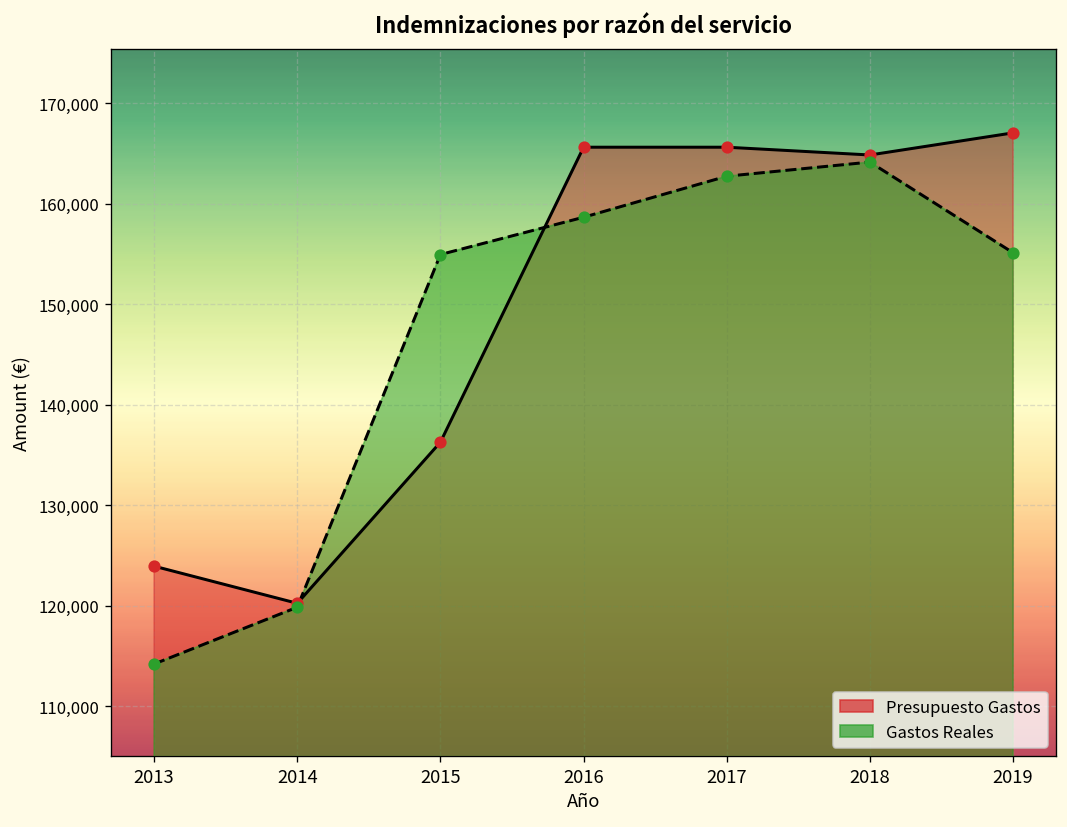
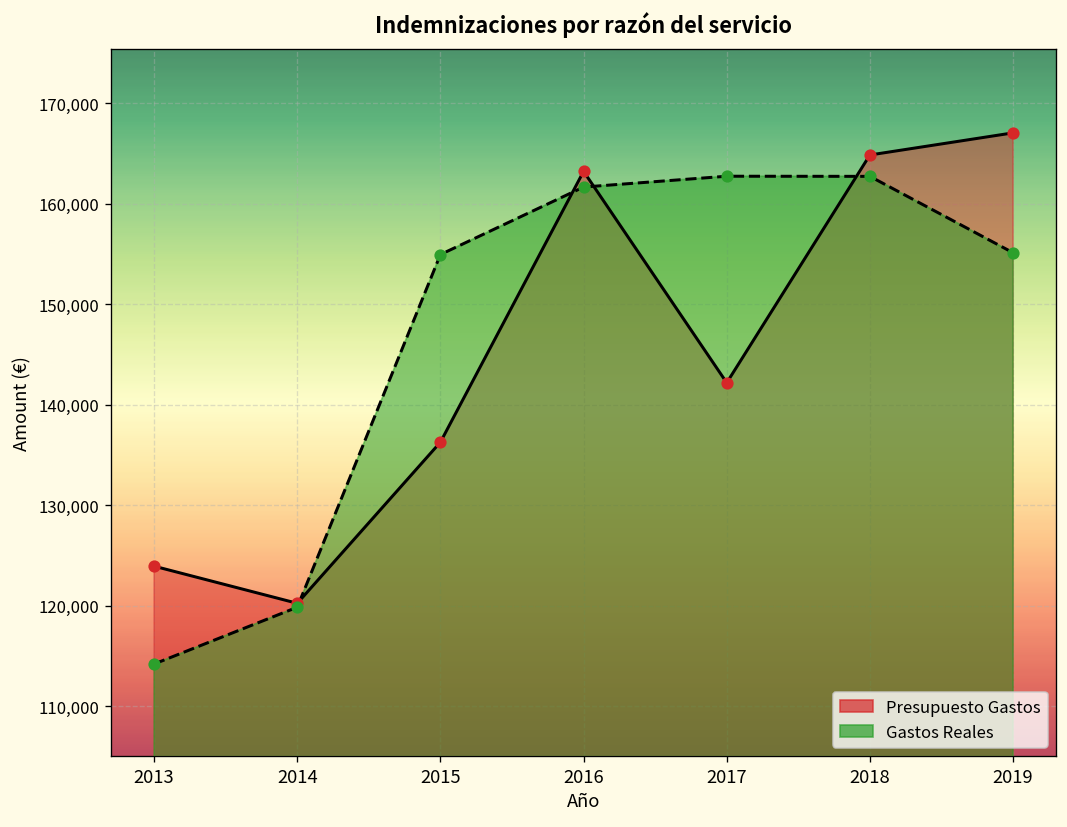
  {
    "Presupuesto Gastos": {
      "2013": "124,000",
      "2014": "120,000",
      "2015": "136,000",
-     "2016": "166,000",
-     "2017": "166,000",
+     "2016": "163,000",
+     "2017": "142,000",
      "2018": "165,000",
      "2019": "167,000"
    },
    "Gastos Reales": {
      "2013": "114,000",
      "2014": "120,000",
      "2015": "155,000",
-     "2016": "159,000",
+     "2016": "162,000",
      "2017": "163,000",
-     "2018": "164,000",
+     "2018": "163,000",
      "2019": "155,000"
    }
  }
